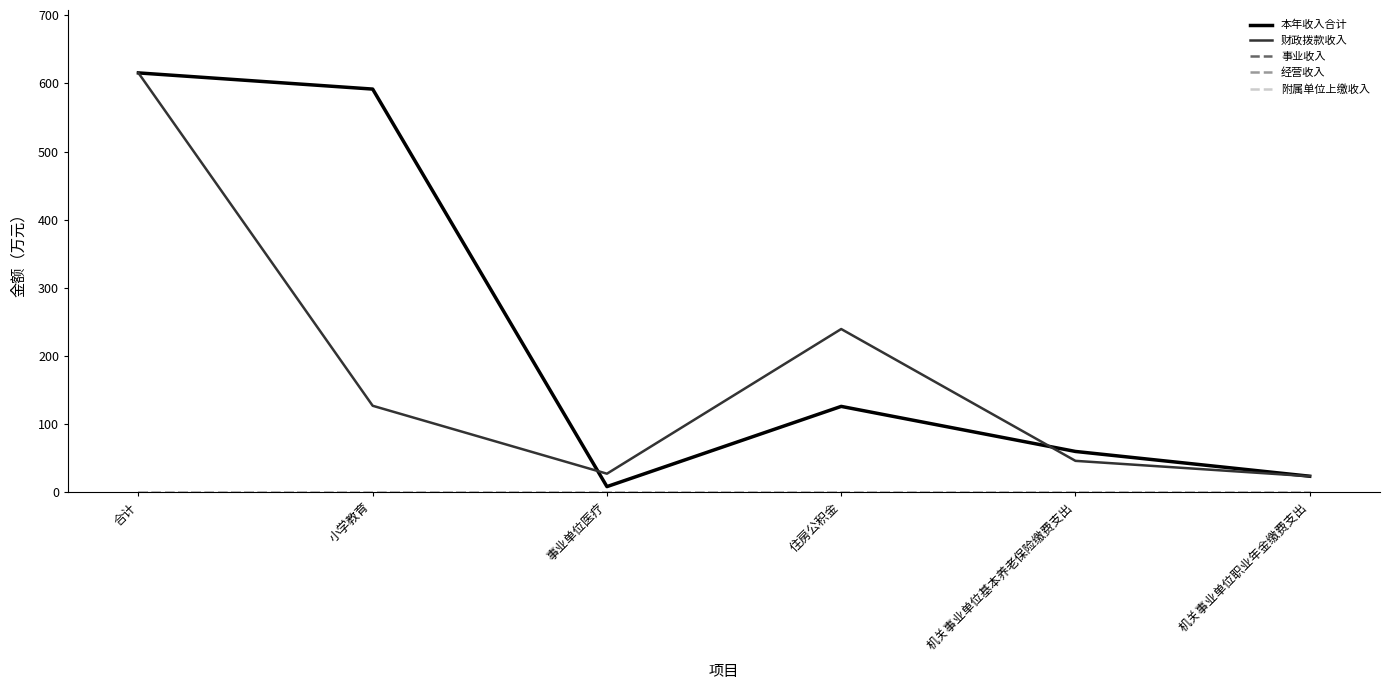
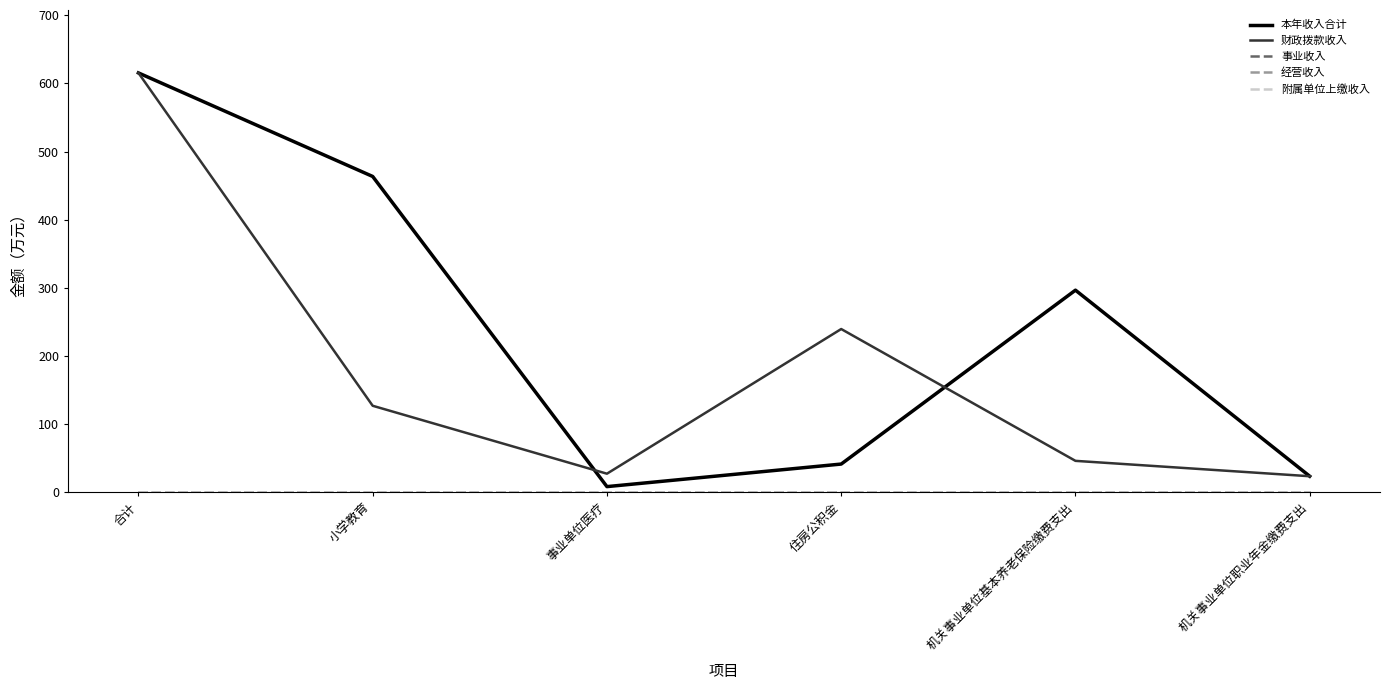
  {
    "本年收入合计": {
-     "小学教育": 590,
+     "小学教育": 460,
      "事业单位医疗": 10,
-     "住房公积金": 130,
-     "机关事业单位基本养老保险缴费支出": 60
+     "住房公积金": 40,
+     "机关事业单位基本养老保险缴费支出": 300
    },
    "财政拨款收入": {
      "小学教育": 130,
      "事业单位医疗": 30,
      "住房公积金": 240,
      "机关事业单位基本养老保险缴费支出": 50
    },
    "附属单位上缴收入": {
      "合计": 0,
      "小学教育": 0,
      "事业单位医疗": 0,
      "住房公积金": 0,
      "机关事业单位基本养老保险缴费支出": 0,
      "机关事业单位职业年金缴费支出": 0
    }
  }
